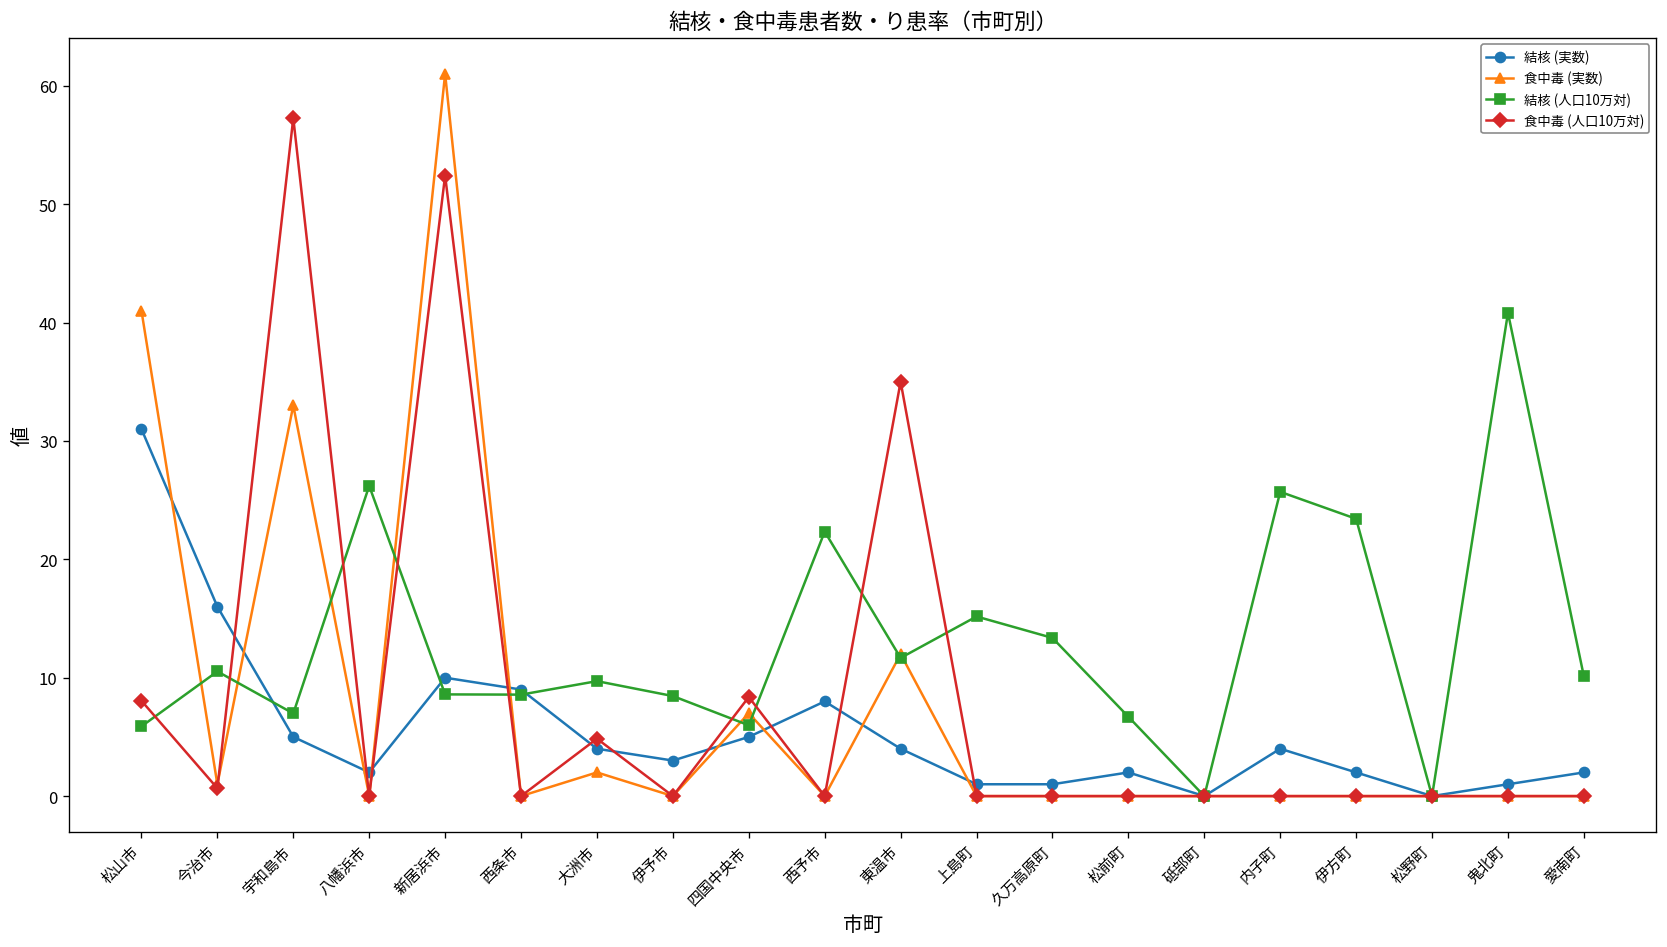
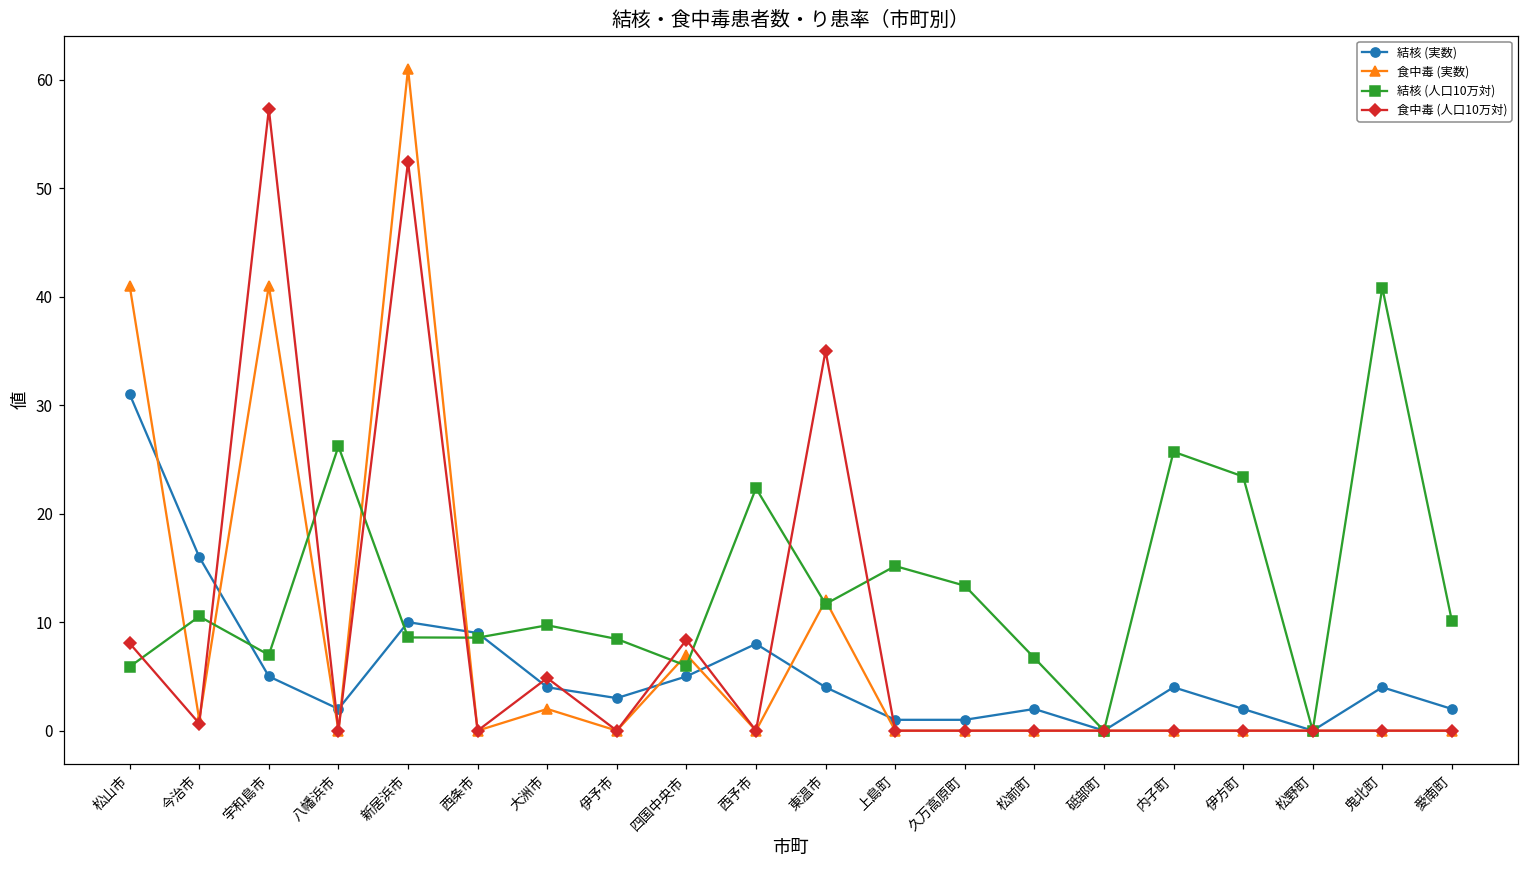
  {
    "結核 (実数)": {
      "松山市": 31,
      "今治市": 16,
      "宇和島市": 5,
      "八幡浜市": 2,
      "新居浜市": 10,
      "西条市": 9,
      "大洲市": 4,
      "伊予市": 3,
      "四国中央市": 5,
      "西予市": 8,
      "東温市": 4,
      "上島町": 1,
      "久万高原町": 1,
      "松前町": 2,
      "内子町": 4,
      "伊方町": 2,
-     "鬼北町": 1,
+     "鬼北町": 4,
      "愛南町": 2
    },
    "食中毒 (実数)": {
      "松山市": 41,
      "今治市": 1,
-     "宇和島市": 33,
+     "宇和島市": 41,
      "新居浜市": 61,
      "大洲市": 2,
      "四国中央市": 7,
      "東温市": 12
    },
    "結核 (人口10万対)": {
      "松山市": 6,
      "今治市": 11,
      "宇和島市": 7,
      "八幡浜市": 26,
      "新居浜市": 9,
      "西条市": 9,
      "大洲市": 10,
      "伊予市": 8,
      "四国中央市": 6,
      "西予市": 22,
      "東温市": 12,
      "上島町": 15,
      "久万高原町": 13,
      "松前町": 7,
      "内子町": 26,
      "伊方町": 23,
      "鬼北町": 41,
      "愛南町": 10
    },
    "食中毒 (人口10万対)": {
      "松山市": 8,
      "今治市": 1,
      "宇和島市": 57,
      "新居浜市": 52,
      "大洲市": 5,
      "四国中央市": 8,
      "東温市": 35
    }
  }
